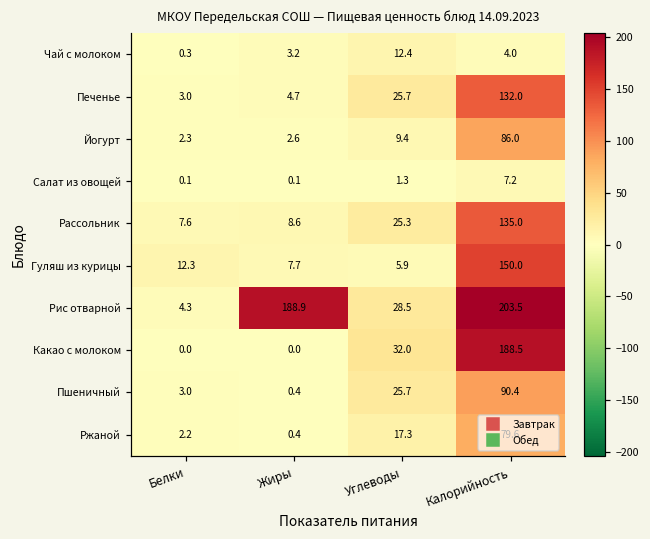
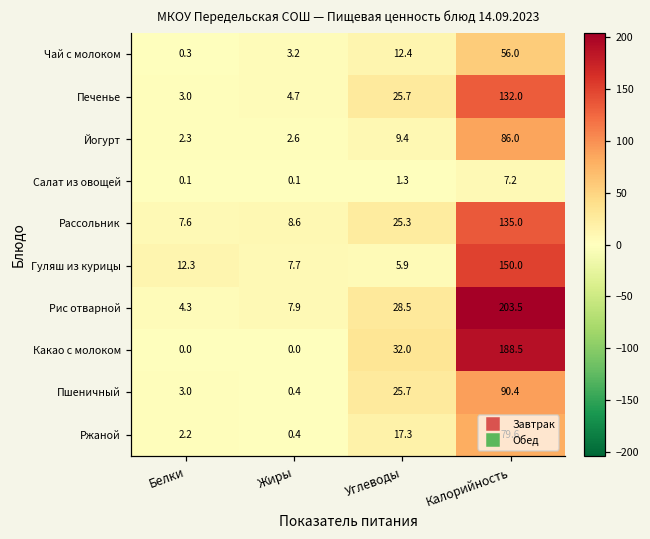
  {
    "Чай с молоком": {
      "Белки": 0.3,
      "Жиры": 3.2,
      "Углеводы": 12.4,
-     "Калорийность": 4.0
+     "Калорийность": 56.0
    },
    "Печенье": {
      "Белки": 3.0,
      "Жиры": 4.7,
      "Углеводы": 25.7,
      "Калорийность": 132.0
    },
    "Йогурт": {
      "Белки": 2.3,
      "Жиры": 2.6,
      "Углеводы": 9.4,
      "Калорийность": 86.0
    },
    "Салат из овощей": {
      "Белки": 0.1,
      "Жиры": 0.1,
      "Углеводы": 1.3,
      "Калорийность": 7.2
    },
    "Рассольник": {
      "Белки": 7.6,
      "Жиры": 8.6,
      "Углеводы": 25.3,
      "Калорийность": 135.0
    },
    "Гуляш из курицы": {
      "Белки": 12.3,
      "Жиры": 7.7,
      "Углеводы": 5.9,
      "Калорийность": 150.0
    },
    "Рис отварной": {
      "Белки": 4.3,
-     "Жиры": 188.9,
+     "Жиры": 7.9,
      "Углеводы": 28.5,
      "Калорийность": 203.5
    },
    "Какао с молоком": {
      "Белки": 0.0,
      "Жиры": 0.0,
      "Углеводы": 32.0,
      "Калорийность": 188.5
    },
    "Пшеничный": {
      "Белки": 3.0,
      "Жиры": 0.4,
      "Углеводы": 25.7,
      "Калорийность": 90.4
    },
    "Ржаной": {
      "Белки": 2.2,
      "Жиры": 0.4,
      "Углеводы": 17.3
    }
  }
